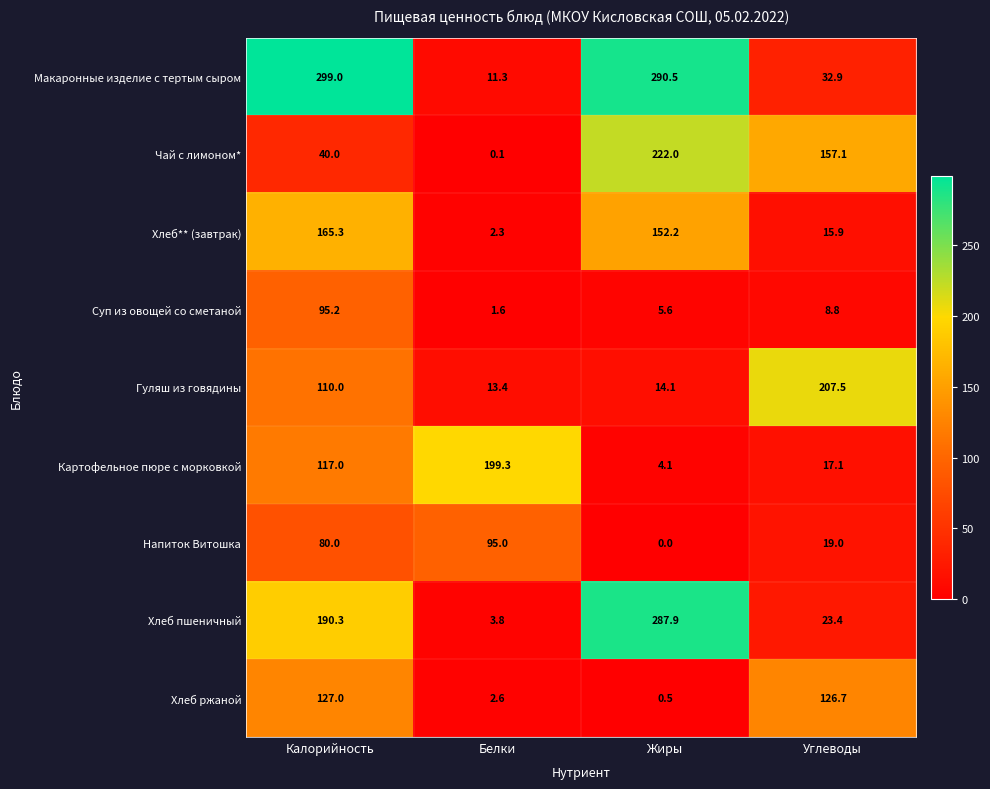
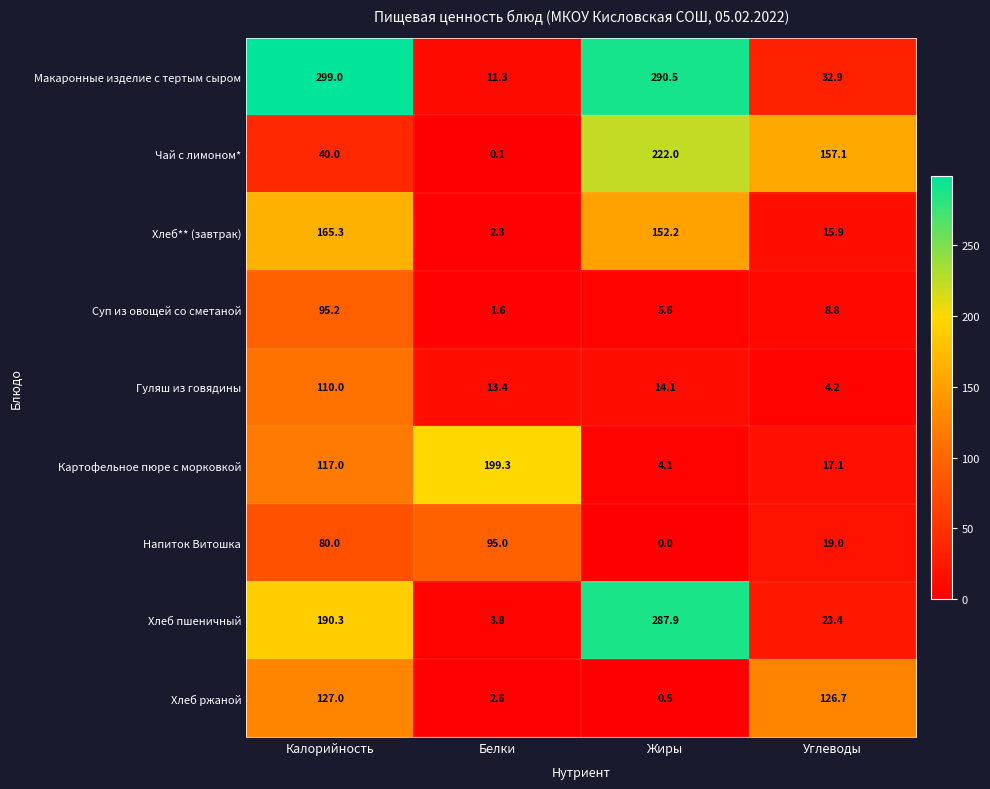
  {
    "Макаронные изделие с тертым сыром": {
      "Калорийность": 299.0,
      "Белки": 11.3,
      "Жиры": 290.5,
      "Углеводы": 32.9
    },
    "Чай с лимоном*": {
      "Калорийность": 40.0,
      "Белки": 0.1,
      "Жиры": 222.0,
      "Углеводы": 157.1
    },
    "Хлеб** (завтрак)": {
      "Калорийность": 165.3,
      "Белки": 2.3,
      "Жиры": 152.2,
      "Углеводы": 15.9
    },
    "Суп из овощей со сметаной": {
      "Калорийность": 95.2,
      "Белки": 1.6,
      "Жиры": 5.6,
      "Углеводы": 8.8
    },
    "Гуляш из говядины": {
      "Калорийность": 110.0,
      "Белки": 13.4,
      "Жиры": 14.1,
-     "Углеводы": 207.5
+     "Углеводы": 4.2
    },
    "Картофельное пюре с морковкой": {
      "Калорийность": 117.0,
      "Белки": 199.3,
      "Жиры": 4.1,
      "Углеводы": 17.1
    },
    "Напиток Витошка": {
      "Калорийность": 80.0,
      "Белки": 95.0,
      "Жиры": 0.0,
      "Углеводы": 19.0
    },
    "Хлеб пшеничный": {
      "Калорийность": 190.3,
      "Белки": 3.8,
      "Жиры": 287.9,
      "Углеводы": 23.4
    },
    "Хлеб ржаной": {
      "Калорийность": 127.0,
      "Белки": 2.6,
      "Жиры": 0.5,
      "Углеводы": 126.7
    }
  }
